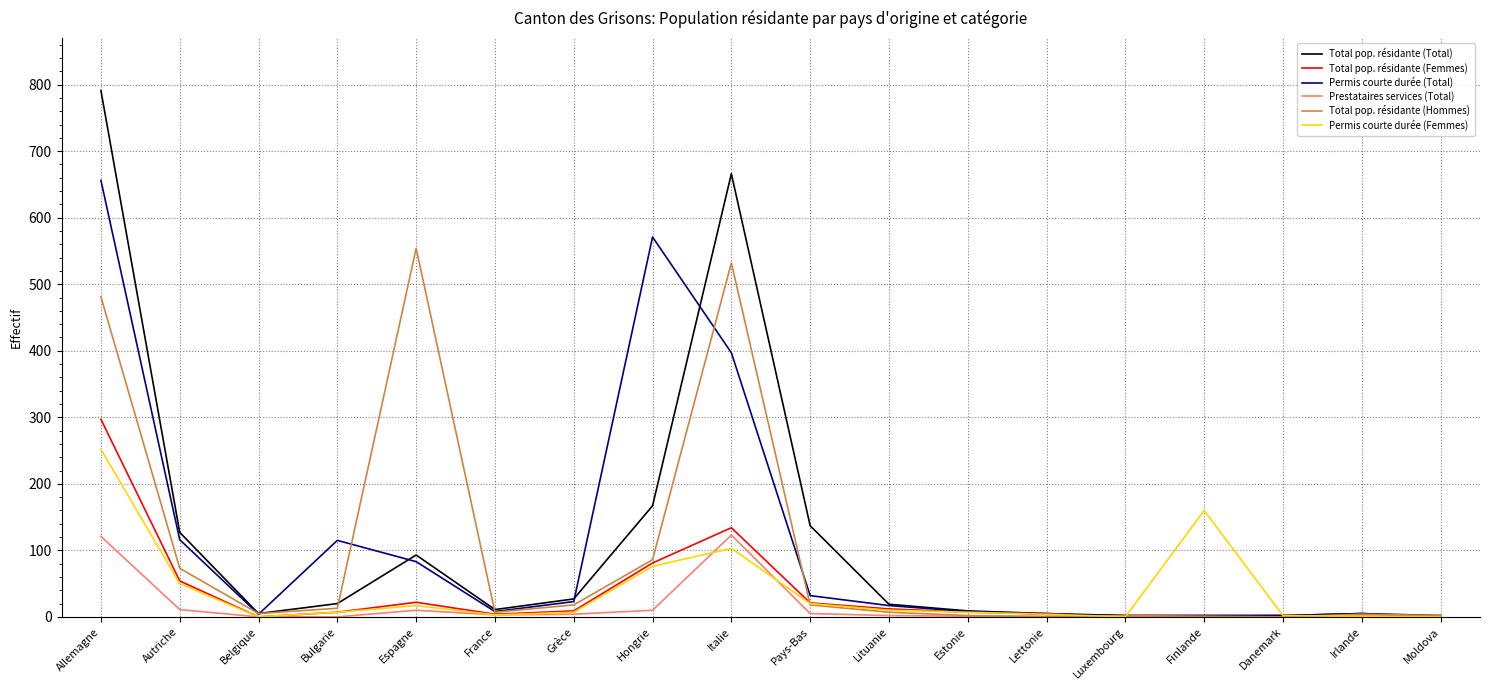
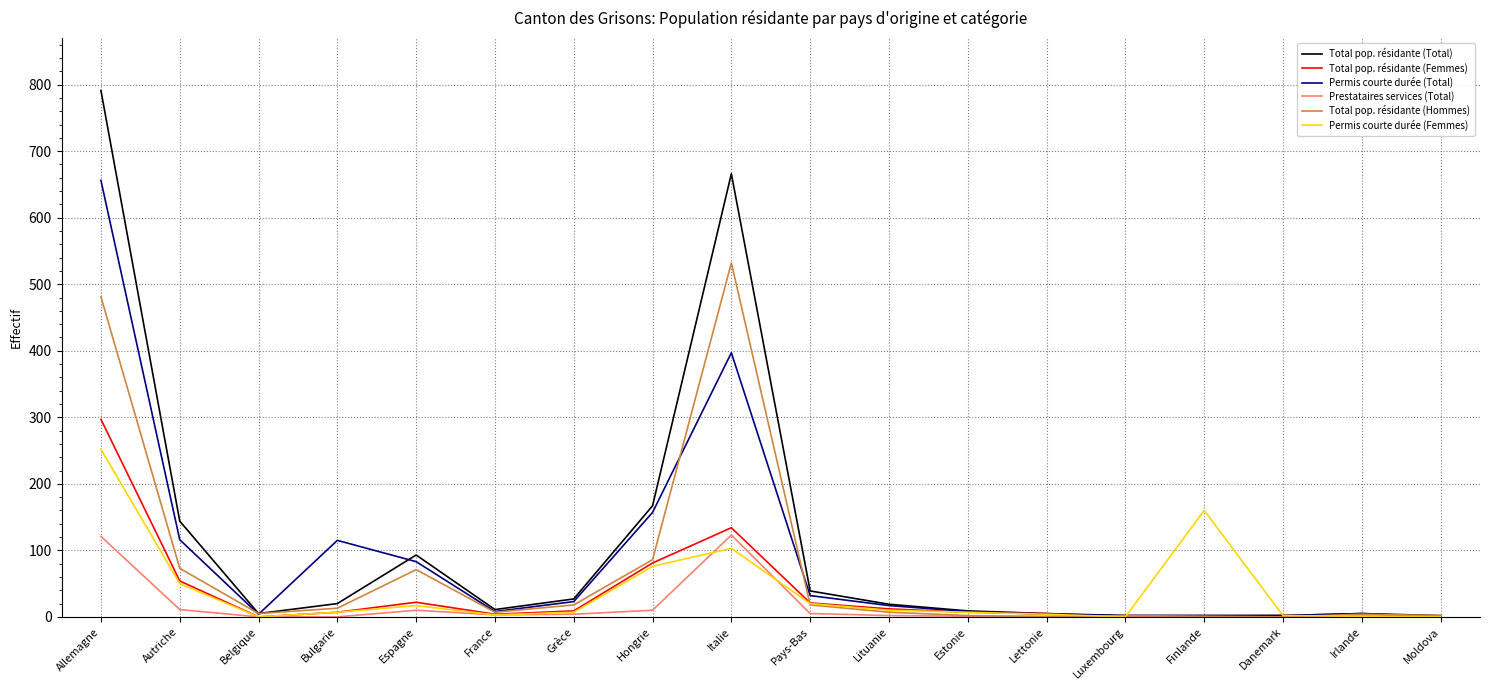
  {
    "Total pop. résidante (Total)": {
      "Allemagne": 790,
-     "Autriche": 130,
+     "Autriche": 140,
      "Bulgarie": 20,
      "Espagne": 90,
      "Grèce": 30,
      "Hongrie": 170,
      "Italie": 670,
-     "Pays-Bas": 140
+     "Pays-Bas": 40
    },
    "Total pop. résidante (Femmes)": {
      "Allemagne": 300,
      "Autriche": 50,
      "Espagne": 20,
      "Hongrie": 80,
      "Italie": 130
    },
    "Permis courte durée (Total)": {
      "Allemagne": 660,
      "Autriche": 120,
      "Bulgarie": 120,
      "Espagne": 80,
      "Grèce": 20,
-     "Hongrie": 570,
+     "Hongrie": 160,
      "Italie": 400,
      "Pays-Bas": 30
    },
    "Prestataires services (Total)": {
      "Allemagne": 120,
      "Autriche": 10,
      "Bulgarie": 0,
      "Espagne": 10,
      "Hongrie": 10,
      "Italie": 120,
      "Pays-Bas": 10,
      "Lituanie": 0
    },
    "Total pop. résidante (Hommes)": {
      "Allemagne": 480,
      "Autriche": 70,
      "Bulgarie": 10,
-     "Espagne": 550,
+     "Espagne": 70,
      "Grèce": 20,
      "Hongrie": 90,
      "Italie": 530
    },
    "Permis courte durée (Femmes)": {
      "Allemagne": 250,
      "Autriche": 50,
      "Espagne": 20,
      "Hongrie": 80,
      "Italie": 100,
      "Finlande": 160
    }
  }
